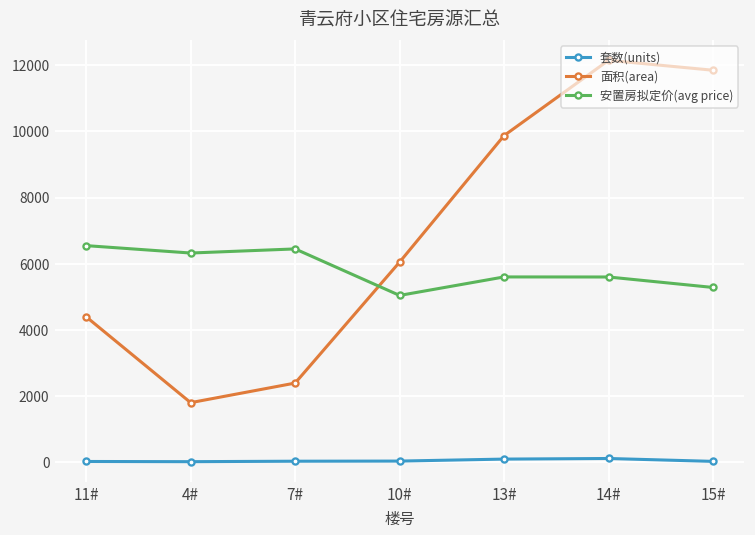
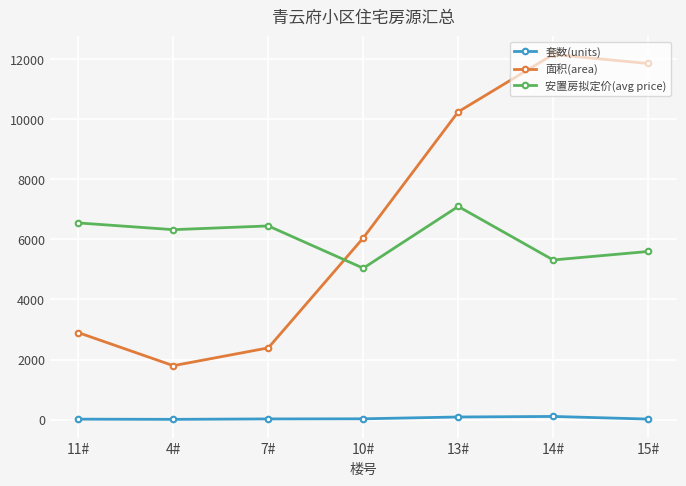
  {
    "套数(units)": {
      "11#": 0,
      "4#": 0,
      "7#": 0,
      "10#": 0,
      "13#": 100,
      "14#": 100,
      "15#": 0
    },
    "面积(area)": {
-     "11#": 4400,
+     "11#": 2900,
      "4#": 1800,
      "7#": 2400,
      "10#": 6000,
-     "13#": 9900
+     "13#": 10200
    },
    "安置房拟定价(avg price)": {
      "11#": 6500,
      "4#": 6300,
      "7#": 6400,
      "10#": 5000,
-     "13#": 5600,
-     "14#": 5600,
-     "15#": 5300
+     "13#": 7100,
+     "14#": 5300,
+     "15#": 5600
    }
  }
